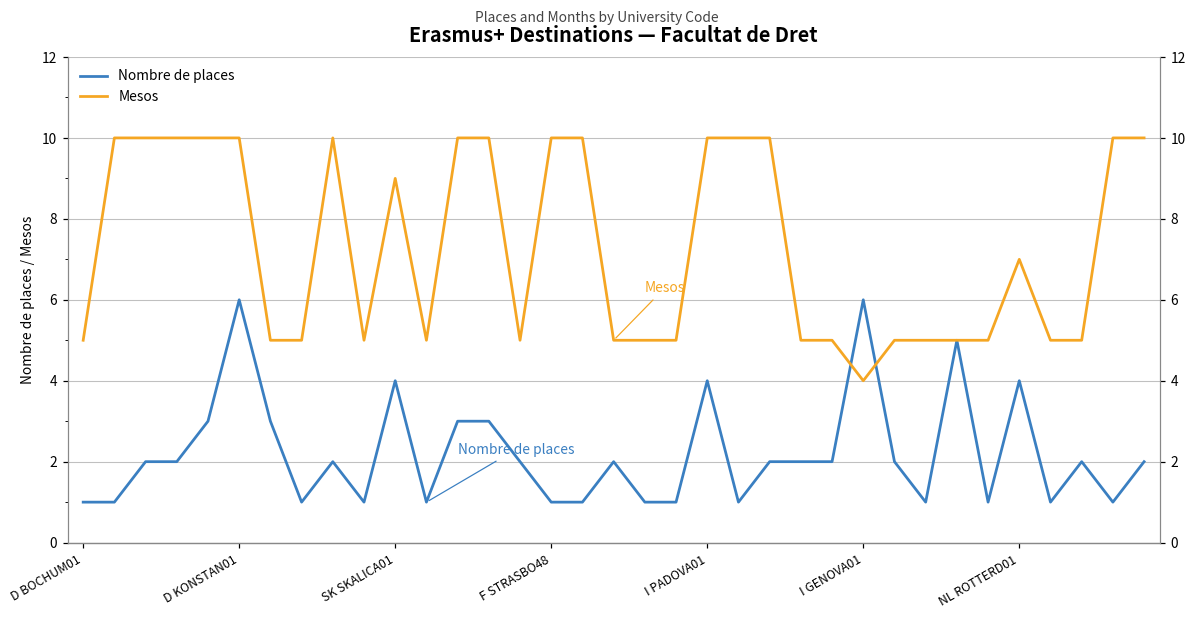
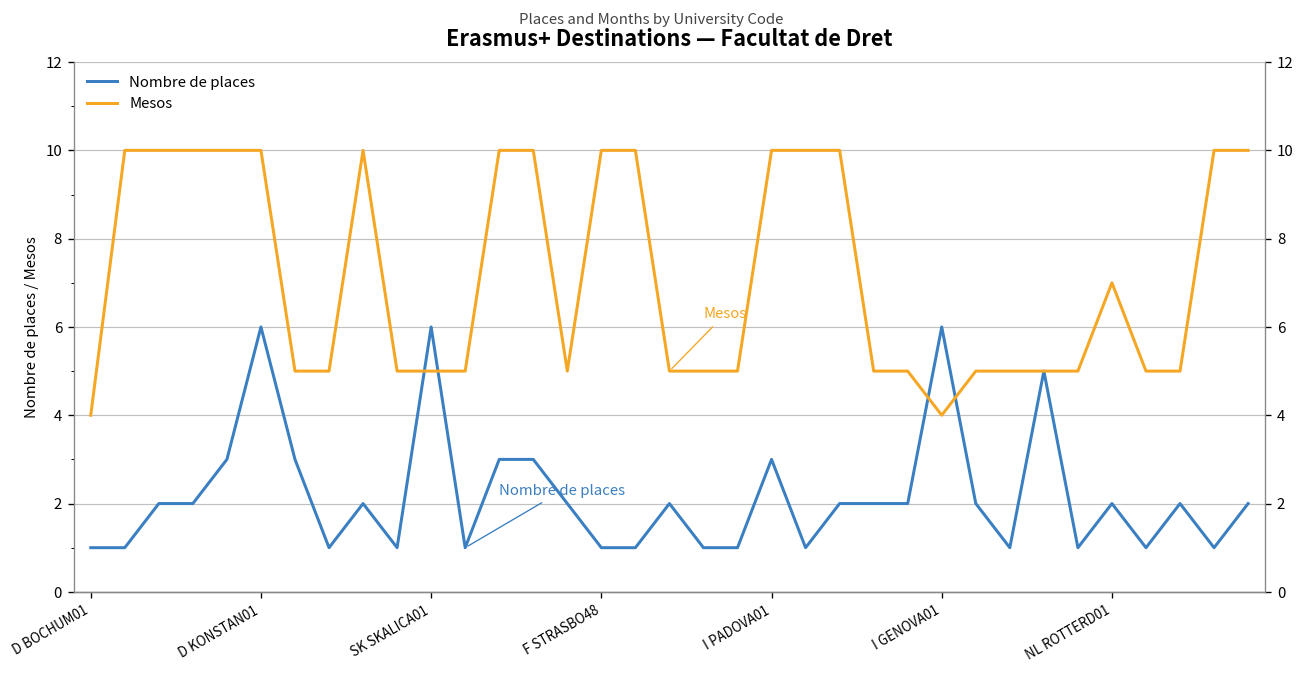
  {
    "Nombre de places": {
      "D BOCHUM01": 1,
      "D KONSTAN01": 6,
-     "SK SKALICA01": 4,
+     "SK SKALICA01": 6,
      "F STRASBO48": 1,
-     "I PADOVA01": 4,
+     "I PADOVA01": 3,
      "I GENOVA01": 6,
-     "NL ROTTERD01": 4
+     "NL ROTTERD01": 2
    },
    "Mesos": {
-     "D BOCHUM01": 5,
+     "D BOCHUM01": 4,
      "D KONSTAN01": 10,
-     "SK SKALICA01": 9,
+     "SK SKALICA01": 5,
      "F STRASBO48": 10,
      "I PADOVA01": 10,
      "I GENOVA01": 4,
      "NL ROTTERD01": 7
    }
  }
